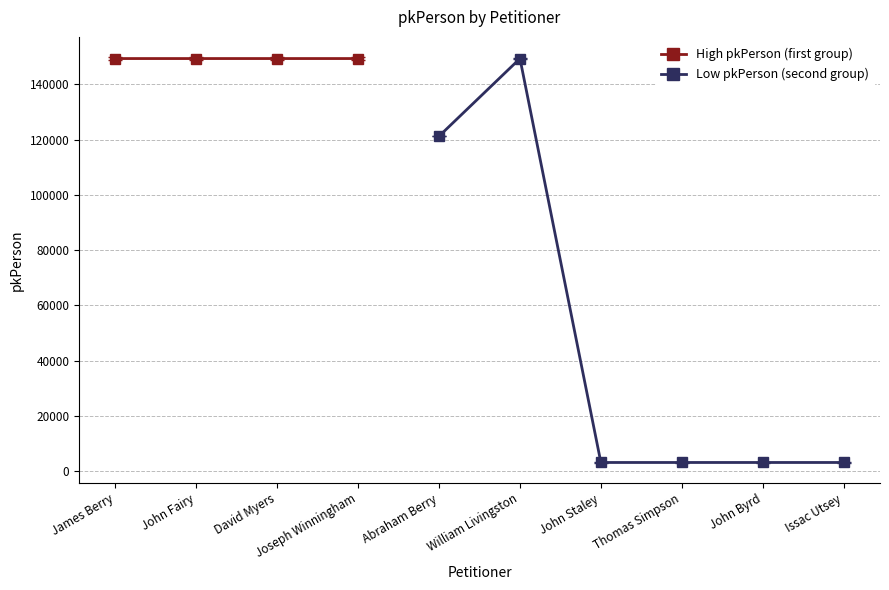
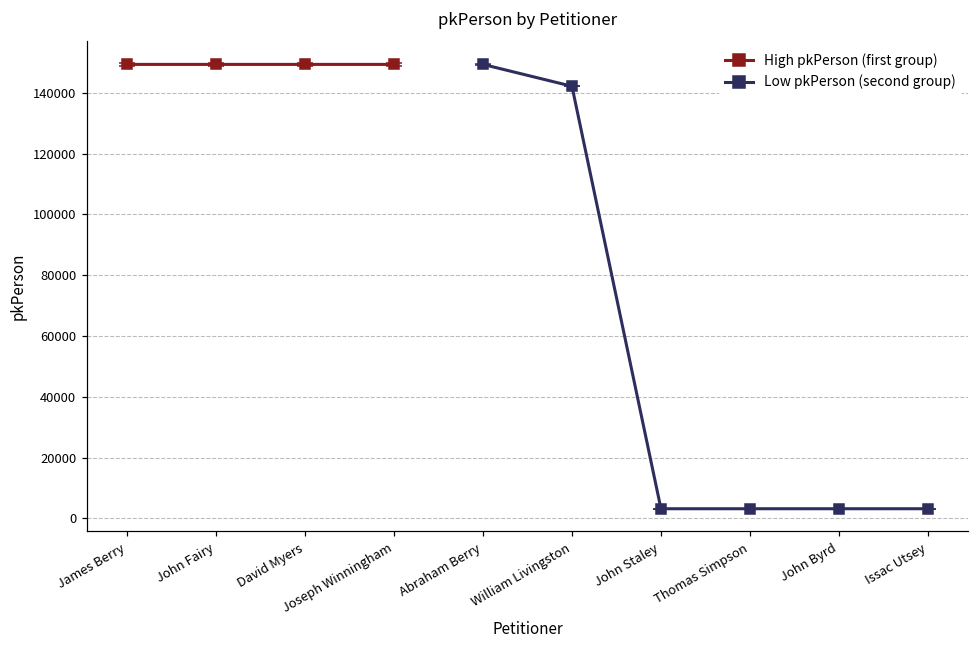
  {
    "Low pkPerson (second group)": {
-     "Abraham Berry": 121000,
-     "William Livingston": 149000
+     "Abraham Berry": 149000,
+     "William Livingston": 142000
    }
  }
